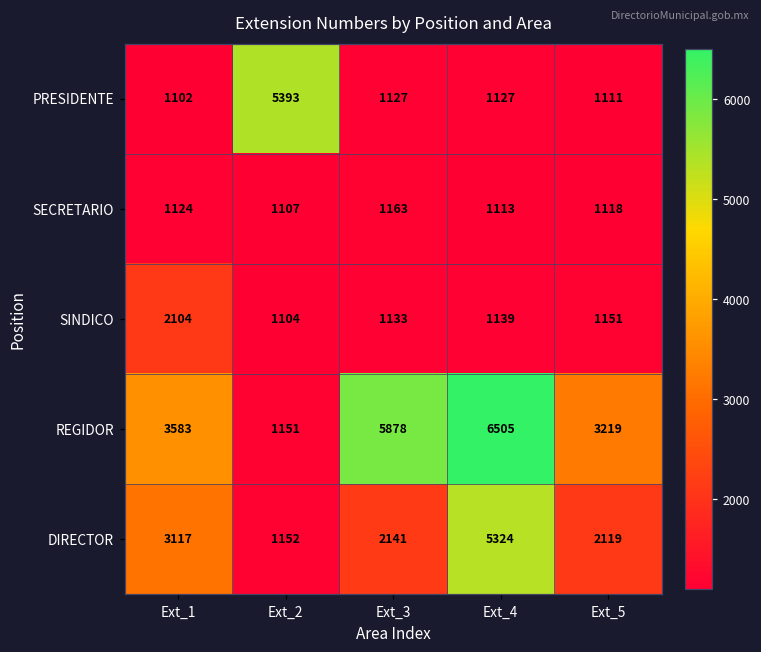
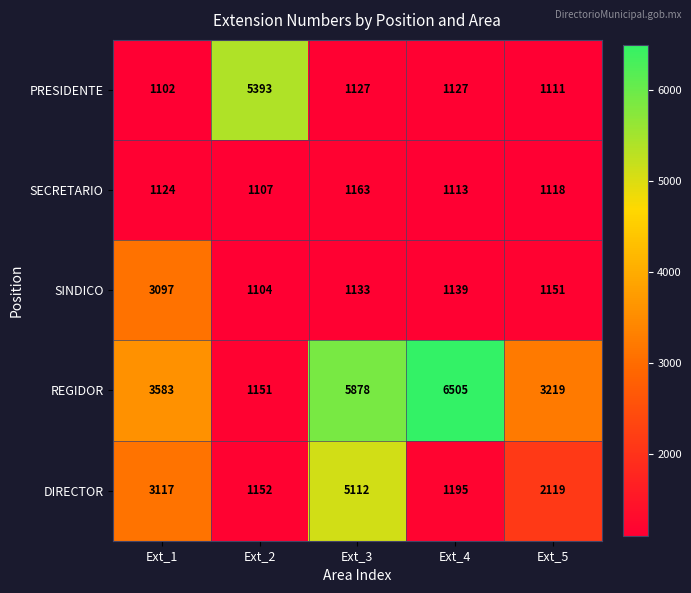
  {
    "PRESIDENTE": {
      "Ext_1": 1102,
      "Ext_2": 5393,
      "Ext_3": 1127,
      "Ext_4": 1127,
      "Ext_5": 1111
    },
    "SECRETARIO": {
      "Ext_1": 1124,
      "Ext_2": 1107,
      "Ext_3": 1163,
      "Ext_4": 1113,
      "Ext_5": 1118
    },
    "SINDICO": {
-     "Ext_1": 2104,
+     "Ext_1": 3097,
      "Ext_2": 1104,
      "Ext_3": 1133,
      "Ext_4": 1139,
      "Ext_5": 1151
    },
    "REGIDOR": {
      "Ext_1": 3583,
      "Ext_2": 1151,
      "Ext_3": 5878,
      "Ext_4": 6505,
      "Ext_5": 3219
    },
    "DIRECTOR": {
      "Ext_1": 3117,
      "Ext_2": 1152,
-     "Ext_3": 2141,
-     "Ext_4": 5324,
+     "Ext_3": 5112,
+     "Ext_4": 1195,
      "Ext_5": 2119
    }
  }
